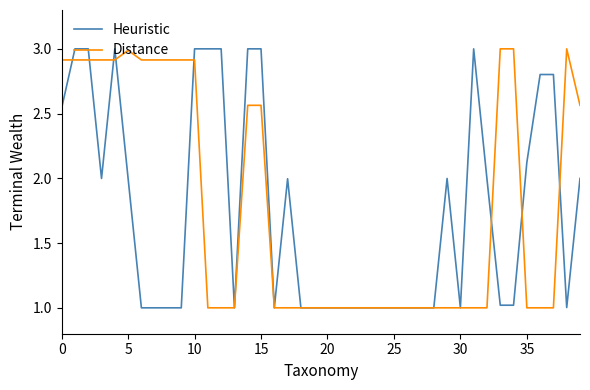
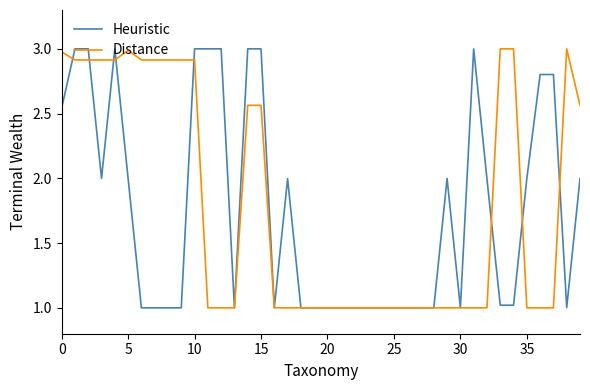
  {
    "Heuristic": {
      "0": 2.54,
      "5": 2.00,
      "10": 3.00,
      "15": 3.00,
-     "35": 2.12
+     "35": 2.00
    },
    "Distance": {
-     "0": 2.91,
+     "0": 2.98,
      "5": 2.99,
      "10": 2.91,
      "15": 2.56,
      "35": 1.00
    }
  }
